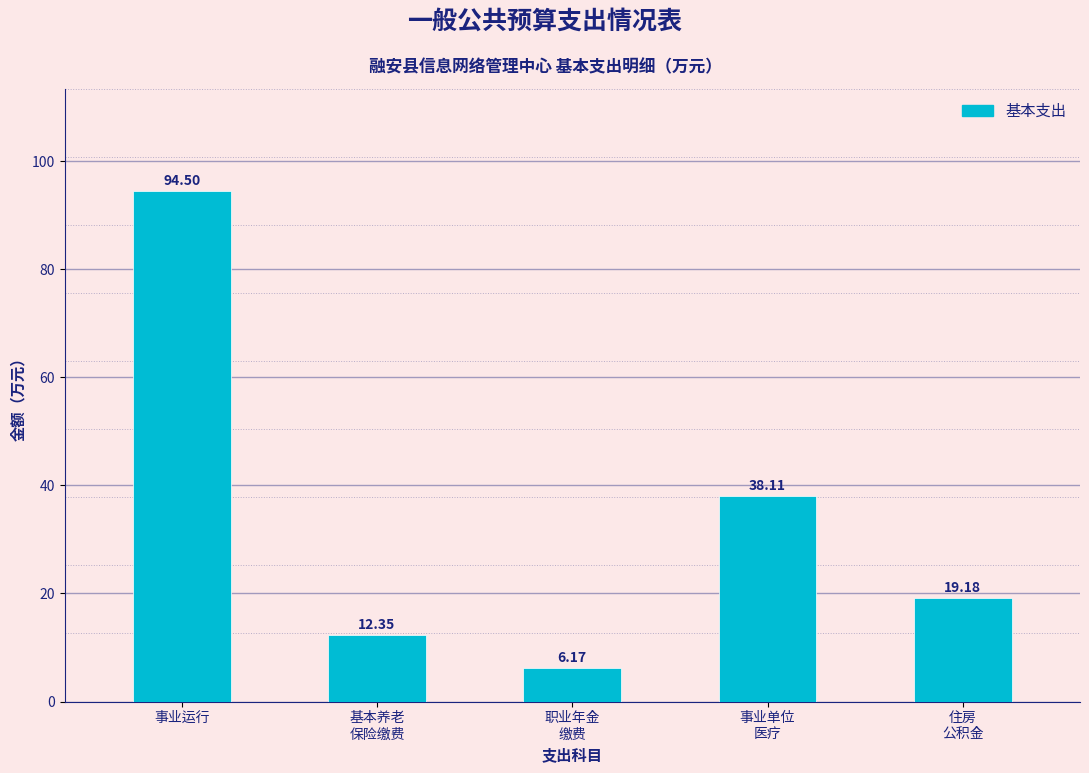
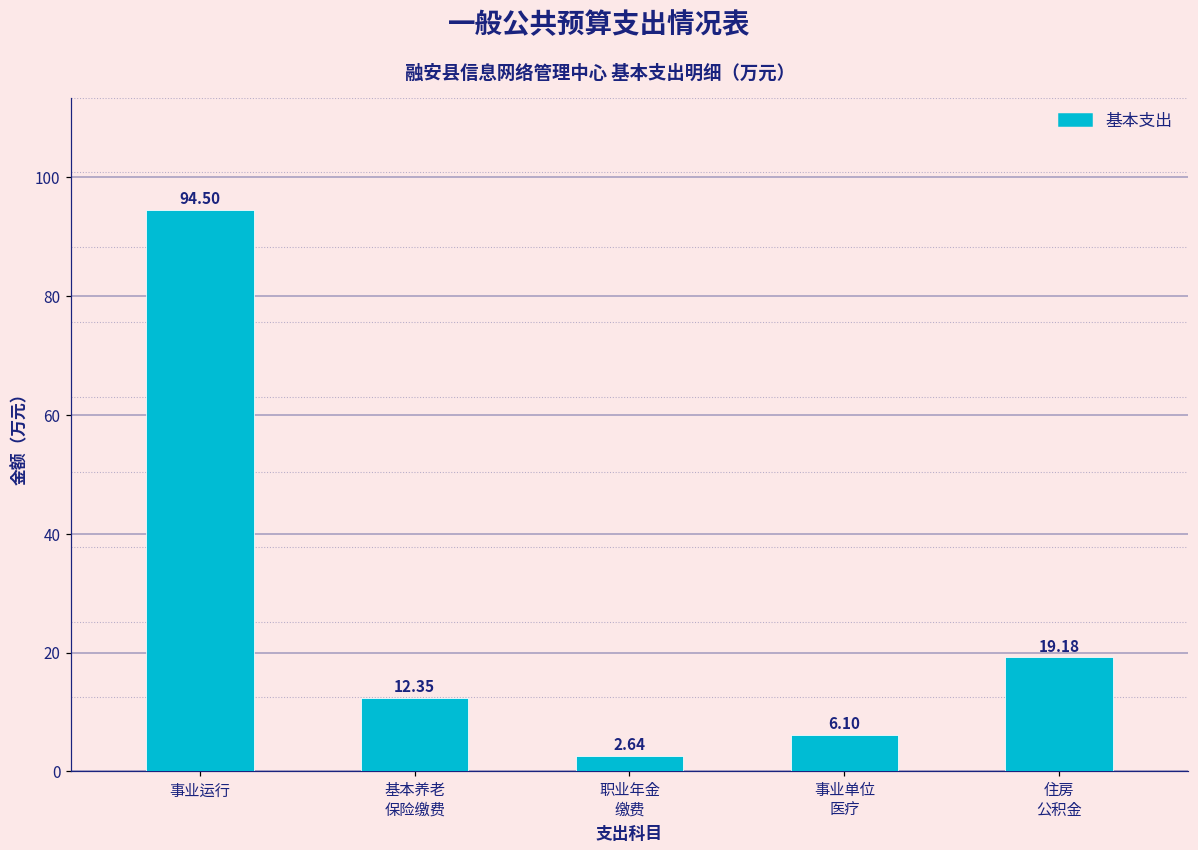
  {
    "事业运行": 94.50,
    "基本养老 保险缴费": 12.35,
-   "职业年金 缴费": 6.17,
-   "事业单位 医疗": 38.11,
+   "职业年金 缴费": 2.64,
+   "事业单位 医疗": 6.10,
    "住房 公积金": 19.18
  }
